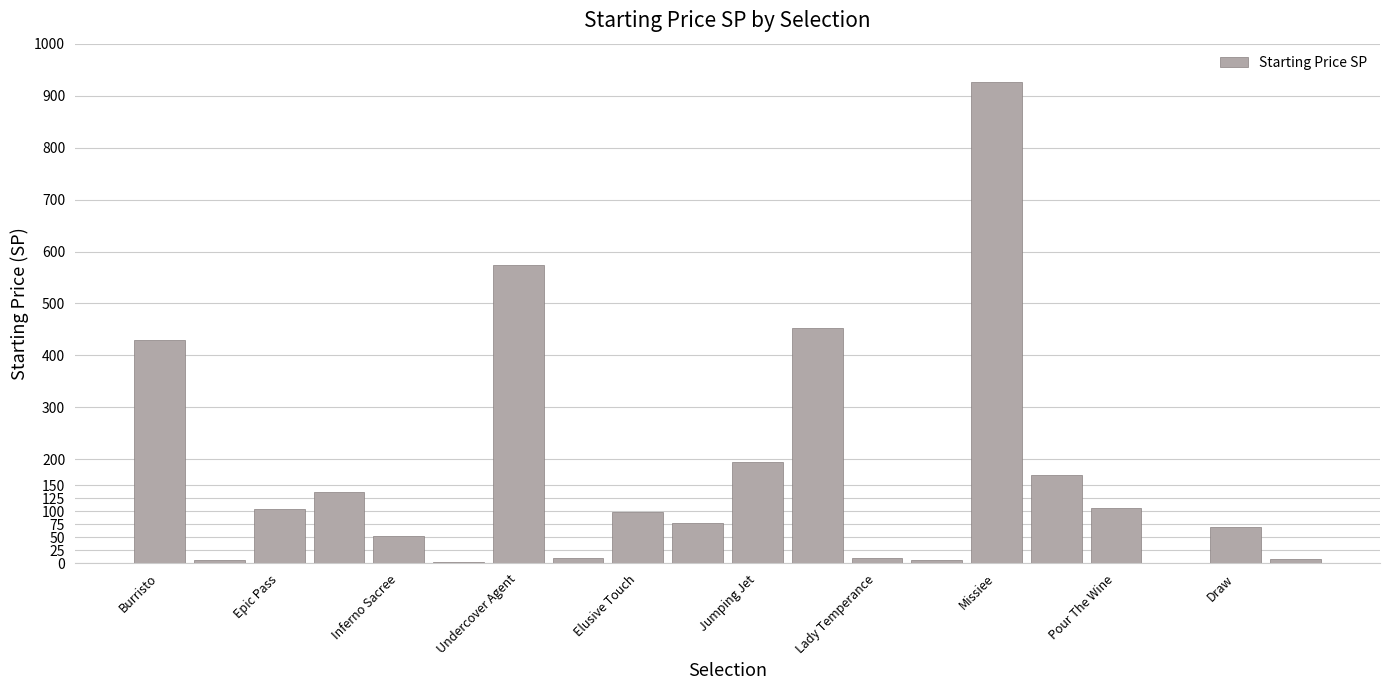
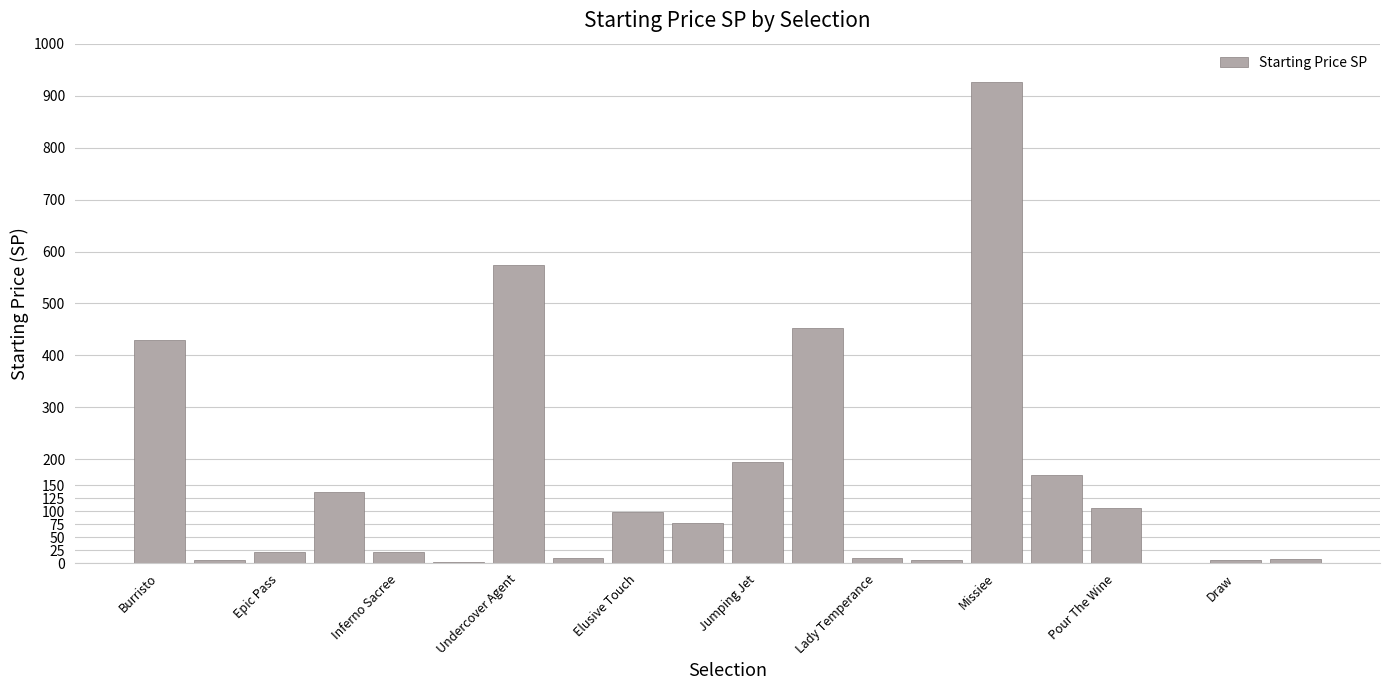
  {
    "Burristo": 430,
-   "Epic Pass": 100,
-   "Inferno Sacree": 50,
+   "Epic Pass": 20,
+   "Inferno Sacree": 20,
    "Undercover Agent": 580,
    "Elusive Touch": 100,
    "Jumping Jet": 190,
    "Lady Temperance": 10,
    "Missiee": 930,
    "Pour The Wine": 110,
-   "Draw": 70
+   "Draw": 10
  }
